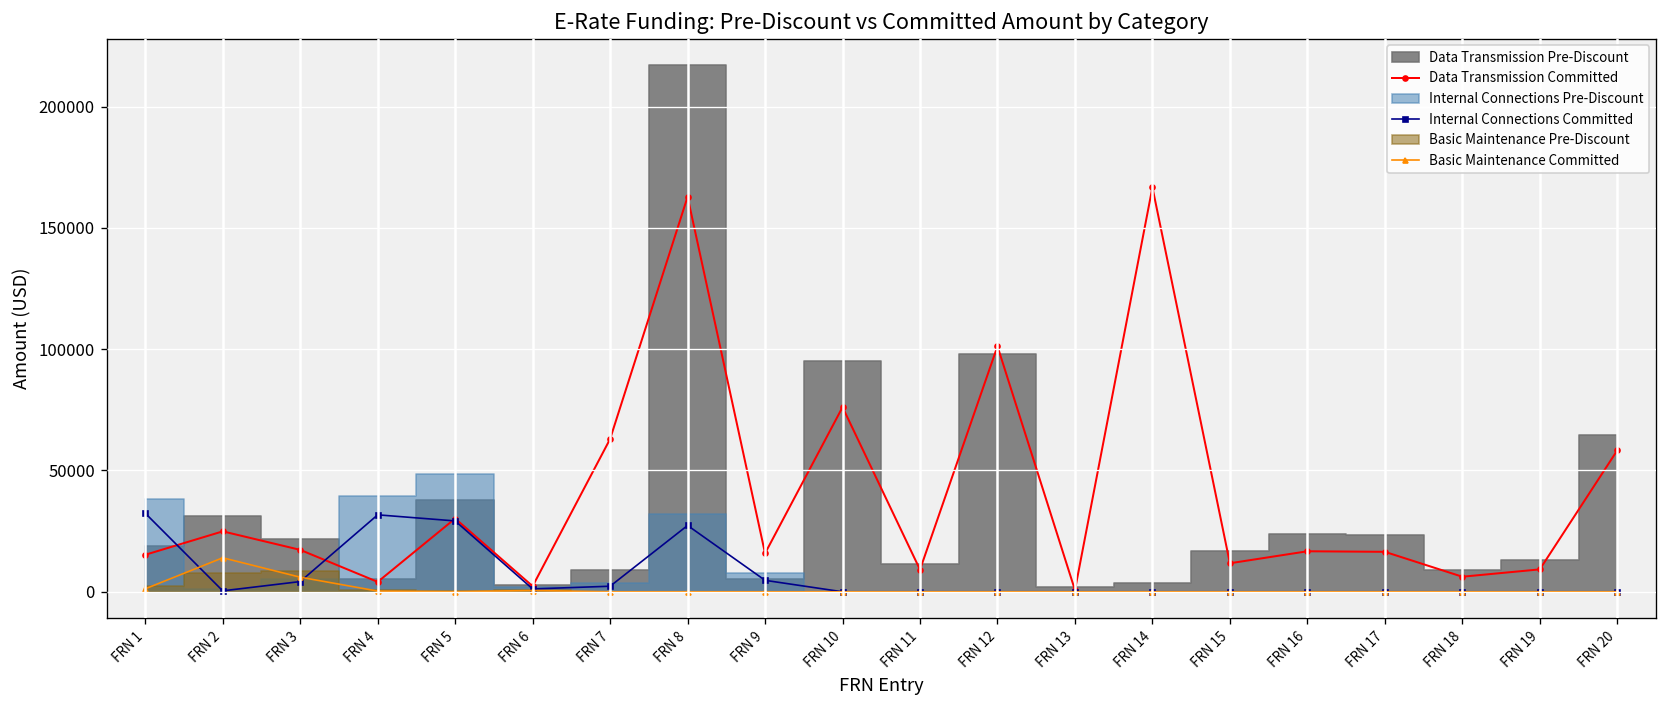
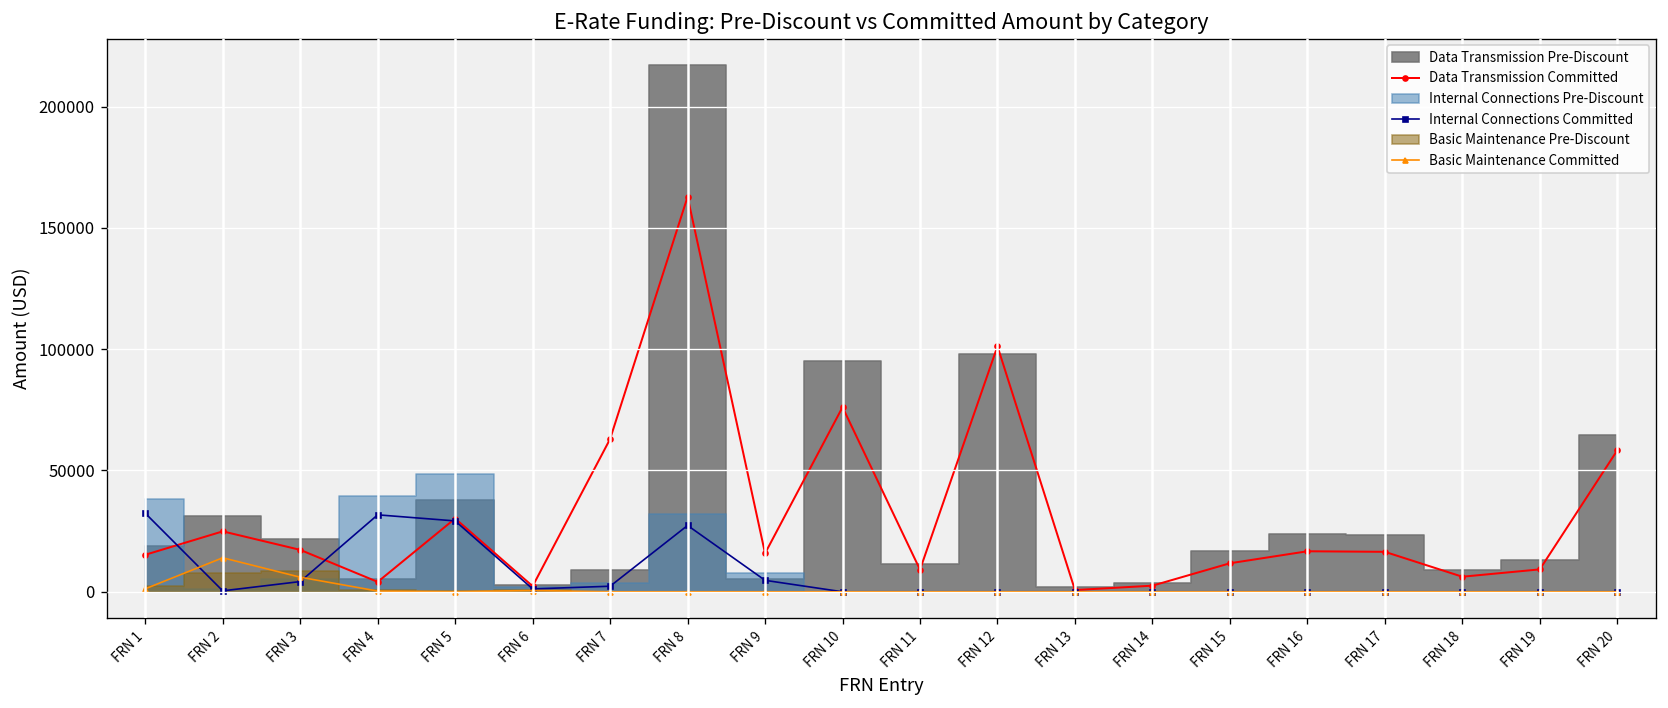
  {
    "Data Transmission Committed": {
      "FRN 1": 15000,
      "FRN 2": 25000,
      "FRN 3": 17000,
      "FRN 4": 4000,
      "FRN 7": 63000,
      "FRN 8": 163000,
      "FRN 9": 16000,
      "FRN 10": 76000,
      "FRN 11": 9000,
      "FRN 12": 101000,
-     "FRN 14": 167000,
+     "FRN 14": 3000,
      "FRN 15": 12000,
      "FRN 16": 17000,
      "FRN 17": 16000,
      "FRN 18": 6000,
      "FRN 19": 9000,
      "FRN 20": 58000
    },
    "Internal Connections Committed": {
      "FRN 1": 32000,
      "FRN 2": 0,
      "FRN 3": 4000,
      "FRN 4": 32000,
      "FRN 7": 2000,
      "FRN 8": 27000,
      "FRN 9": 5000
    },
    "Basic Maintenance Committed": {
      "FRN 2": 14000,
      "FRN 3": 6000,
      "FRN 4": 0,
      "FRN 5": 0,
      "FRN 7": 0,
      "FRN 8": 0,
      "FRN 9": 0
    }
  }
